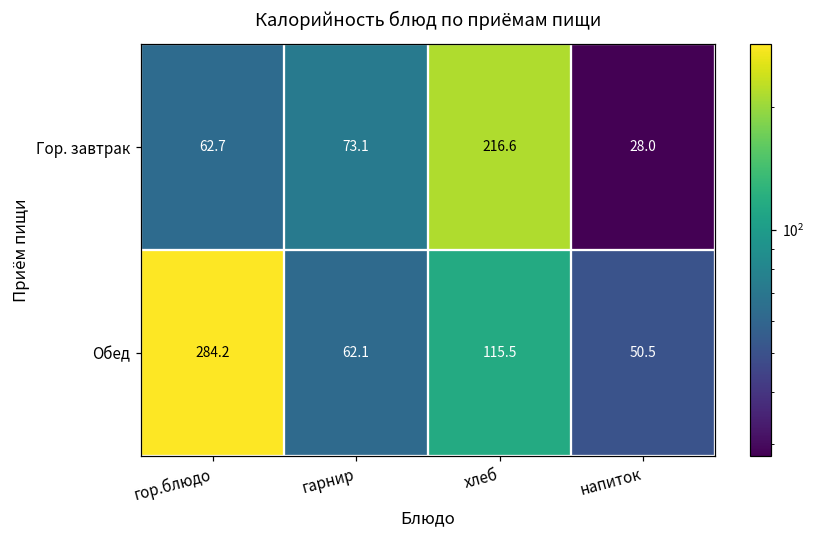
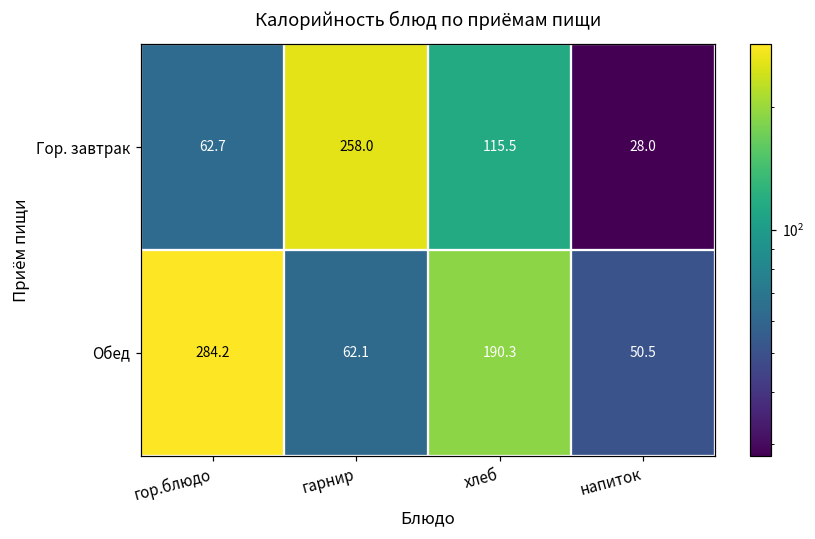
  {
    "Гор. завтрак": {
      "гор.блюдо": 62.7,
-     "гарнир": 73.1,
-     "хлеб": 216.6,
+     "гарнир": 258.0,
+     "хлеб": 115.5,
      "напиток": 28.0
    },
    "Обед": {
      "гор.блюдо": 284.2,
      "гарнир": 62.1,
-     "хлеб": 115.5,
+     "хлеб": 190.3,
      "напиток": 50.5
    }
  }
